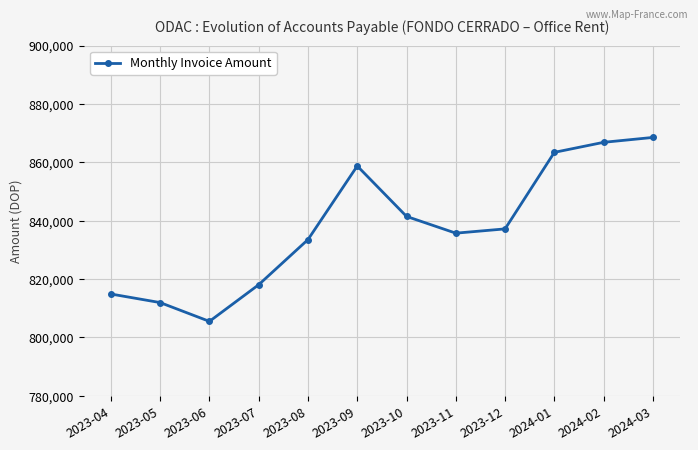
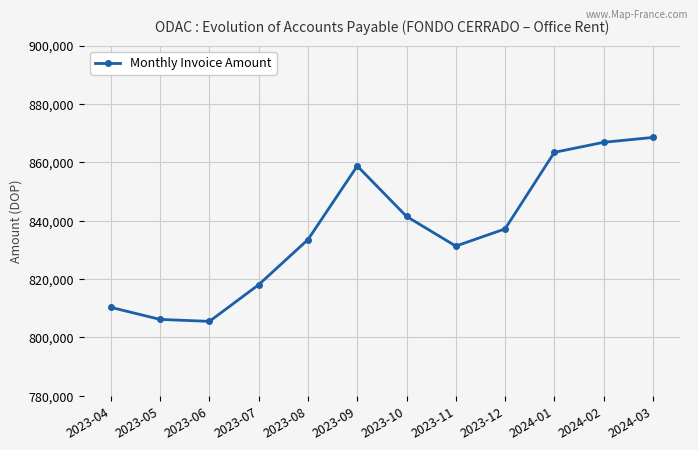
  {
-   "2023-04": "815,000",
-   "2023-05": "812,000",
+   "2023-04": "810,000",
+   "2023-05": "806,000",
    "2023-06": "806,000",
    "2023-07": "818,000",
    "2023-08": "834,000",
    "2023-09": "859,000",
    "2023-10": "841,000",
-   "2023-11": "836,000",
+   "2023-11": "831,000",
    "2023-12": "837,000",
    "2024-01": "863,000",
    "2024-02": "867,000",
    "2024-03": "869,000"
  }
